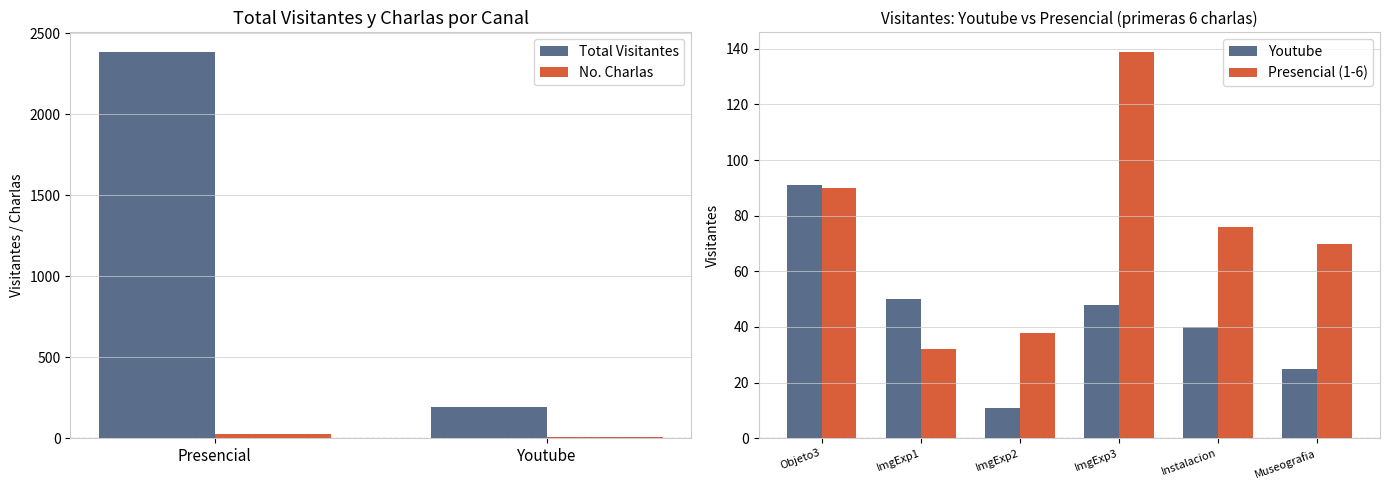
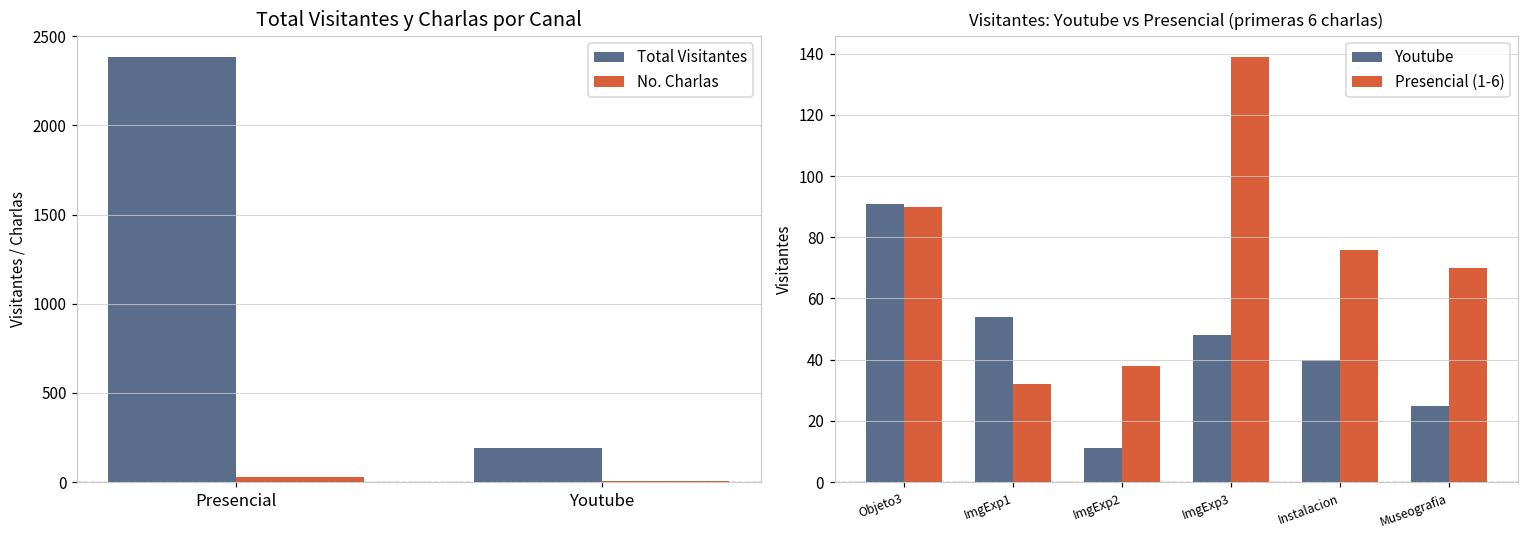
  {
    "Total Visitantes y Charlas por Canal": {
      "Total Visitantes": {
        "Presencial": 2390,
        "Youtube": 190
      },
      "No. Charlas": {
        "Presencial": 30
      }
    },
    "Visitantes: Youtube vs Presencial (primeras 6 charlas)": {
      "Youtube": {
        "Objeto3": 91,
-       "ImgExp1": 50,
+       "ImgExp1": 54,
        "ImgExp2": 11,
        "ImgExp3": 48,
        "Instalacion": 40,
        "Museografia": 25
      },
      "Presencial (1-6)": {
        "Objeto3": 90,
        "ImgExp1": 32,
        "ImgExp2": 38,
        "ImgExp3": 139,
        "Instalacion": 76,
        "Museografia": 70
      }
    }
  }
